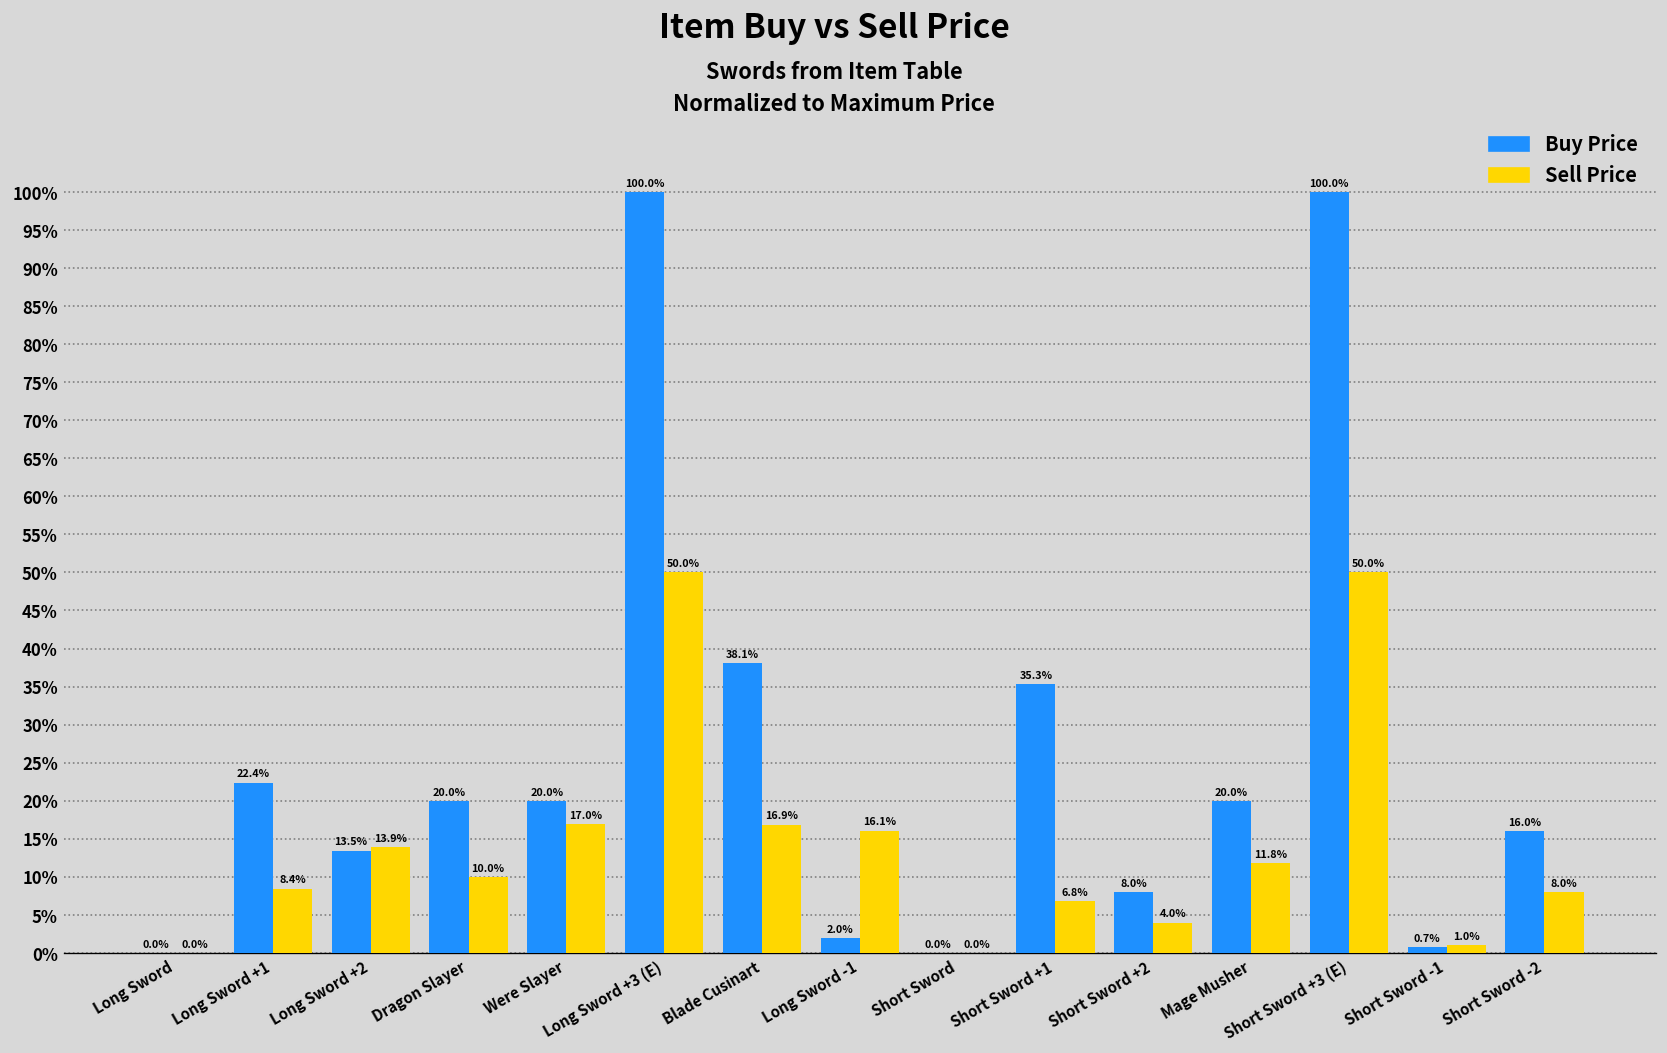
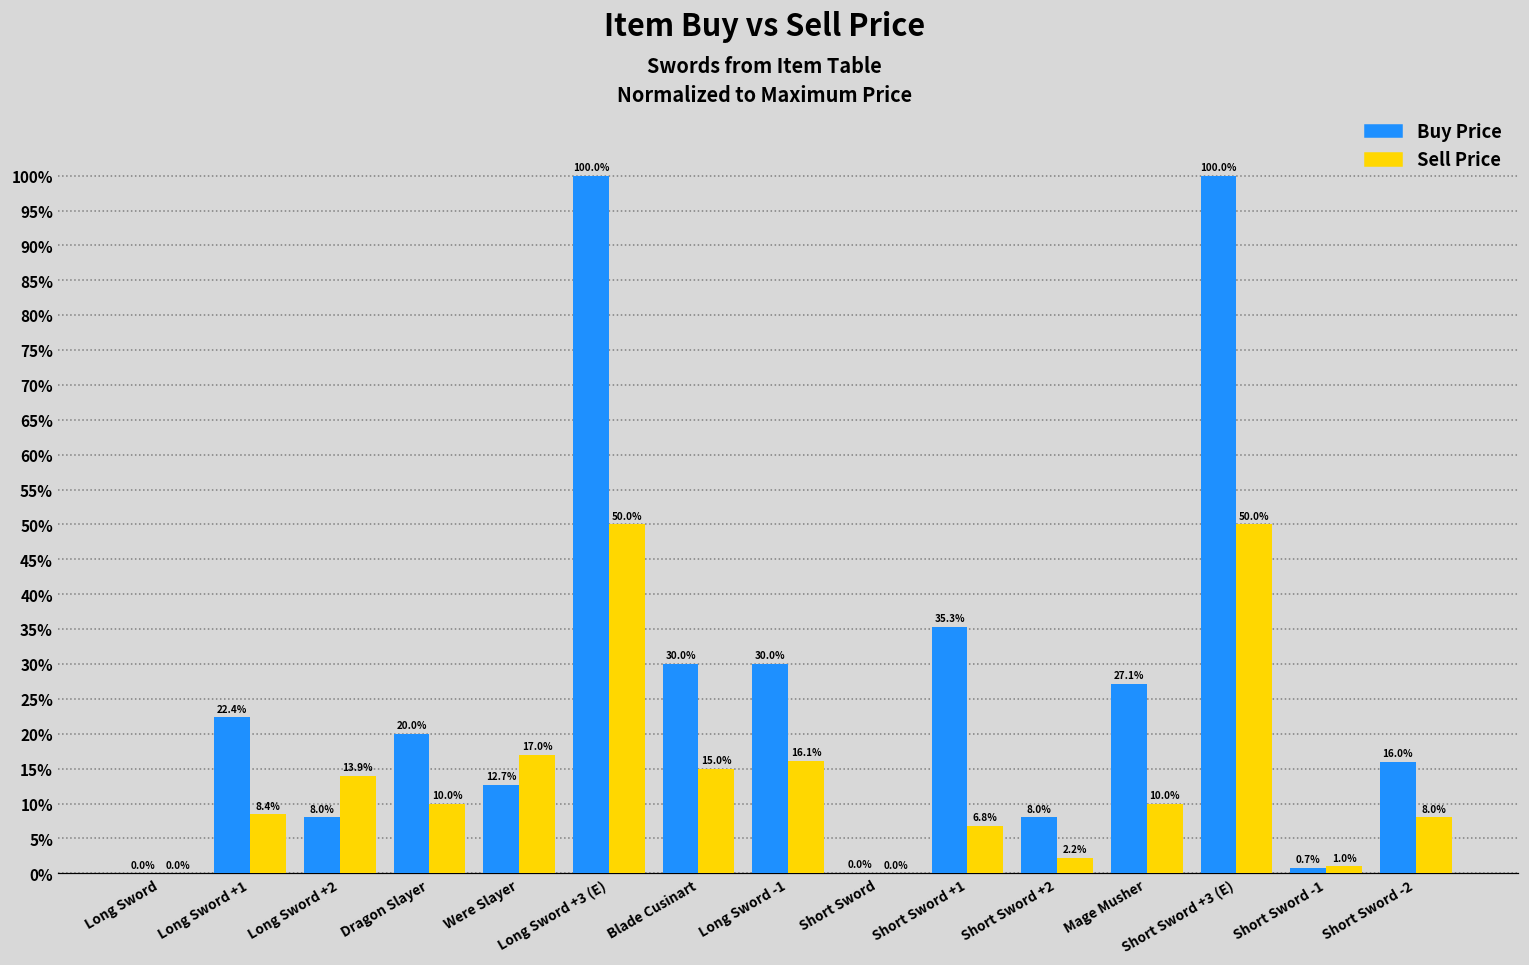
  {
    "Buy Price": {
      "Long Sword": "0.0%",
      "Long Sword +1": "22.4%",
-     "Long Sword +2": "13.5%",
+     "Long Sword +2": "8.0%",
      "Dragon Slayer": "20.0%",
-     "Were Slayer": "20.0%",
+     "Were Slayer": "12.7%",
      "Long Sword +3 (E)": "100.0%",
-     "Blade Cusinart": "38.1%",
-     "Long Sword -1": "2.0%",
+     "Blade Cusinart": "30.0%",
+     "Long Sword -1": "30.0%",
      "Short Sword": "0.0%",
      "Short Sword +1": "35.3%",
      "Short Sword +2": "8.0%",
-     "Mage Musher": "20.0%",
+     "Mage Musher": "27.1%",
      "Short Sword +3 (E)": "100.0%",
      "Short Sword -1": "0.7%",
      "Short Sword -2": "16.0%"
    },
    "Sell Price": {
      "Long Sword": "0.0%",
      "Long Sword +1": "8.4%",
      "Long Sword +2": "13.9%",
      "Dragon Slayer": "10.0%",
      "Were Slayer": "17.0%",
      "Long Sword +3 (E)": "50.0%",
-     "Blade Cusinart": "16.9%",
+     "Blade Cusinart": "15.0%",
      "Long Sword -1": "16.1%",
      "Short Sword": "0.0%",
      "Short Sword +1": "6.8%",
-     "Short Sword +2": "4.0%",
-     "Mage Musher": "11.8%",
+     "Short Sword +2": "2.2%",
+     "Mage Musher": "10.0%",
      "Short Sword +3 (E)": "50.0%",
      "Short Sword -1": "1.0%",
      "Short Sword -2": "8.0%"
    }
  }
